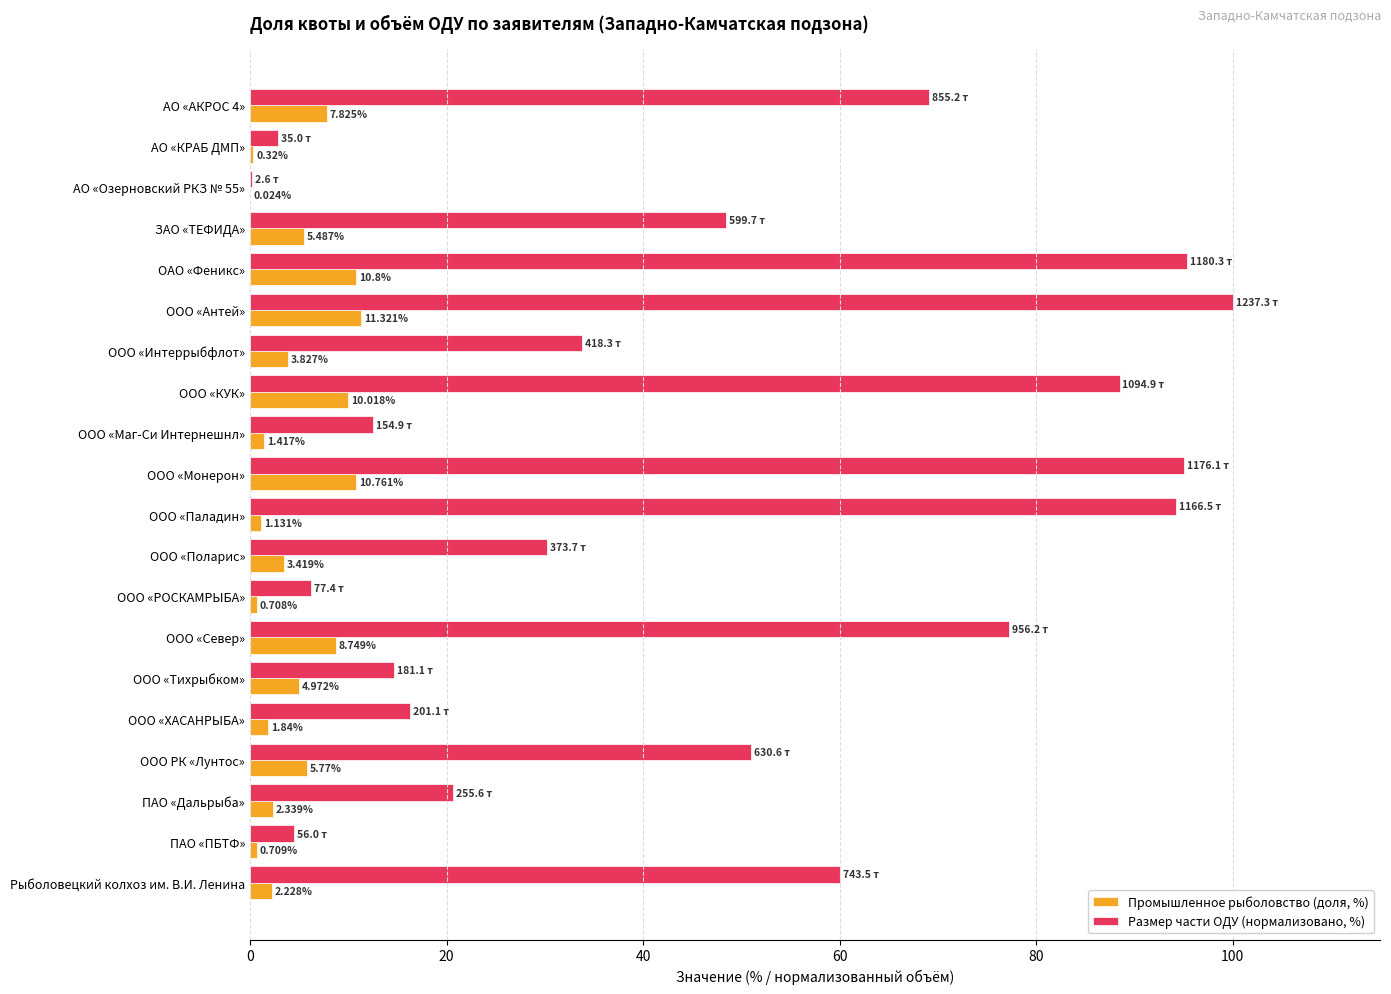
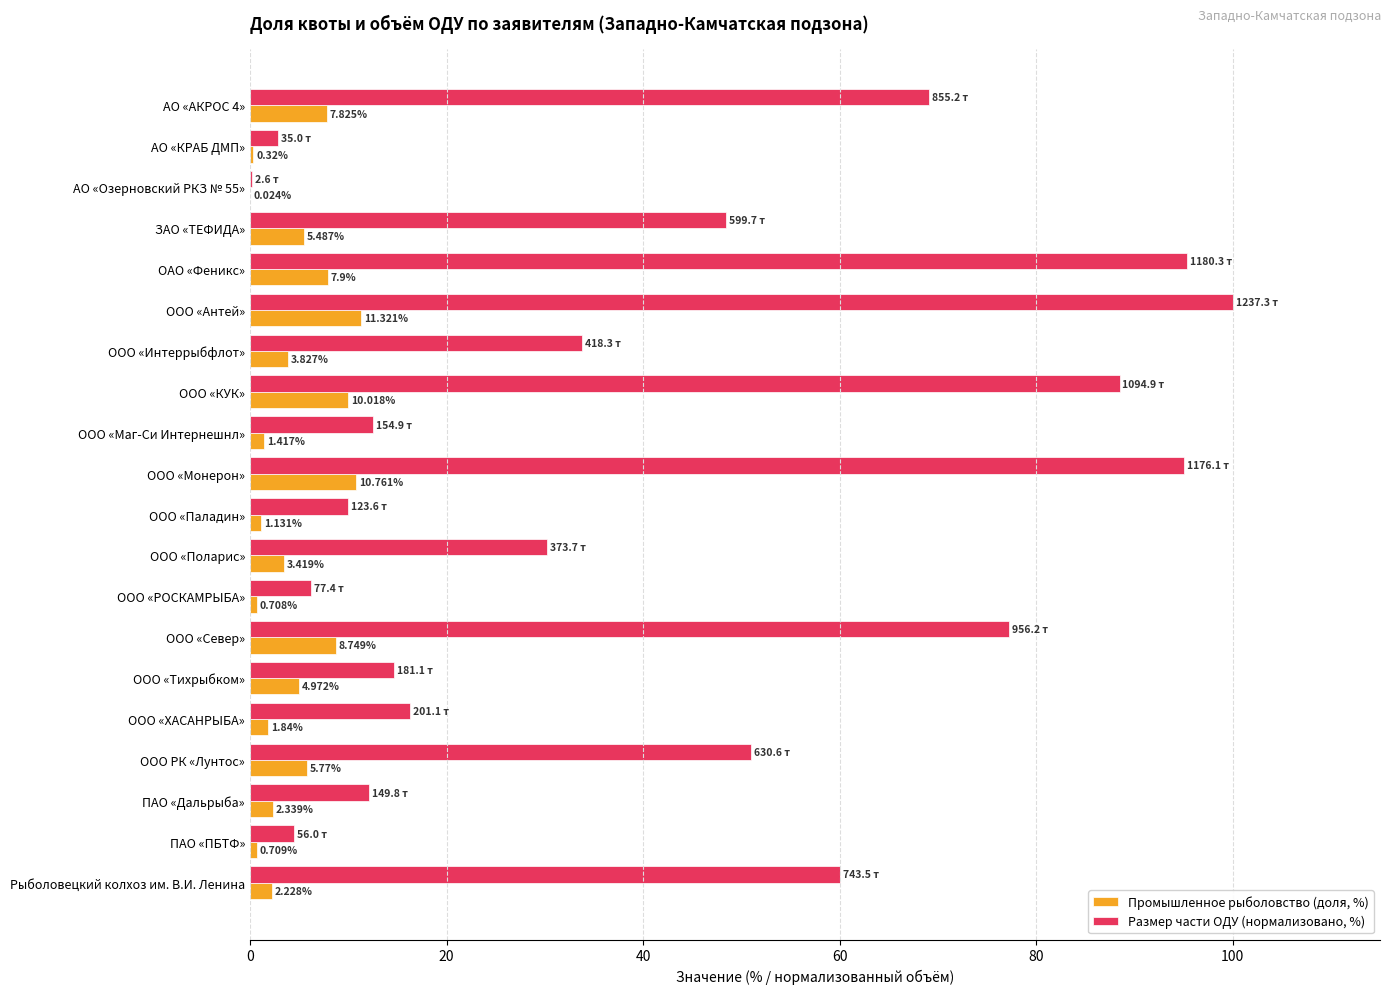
  {
    "Промышленное рыболовство (доля, %)": {
      "АО «АКРОС 4»": "7.825%",
      "АО «КРАБ ДМП»": "0.32%",
      "АО «Озерновский РКЗ № 55»": "0.024%",
      "ЗАО «ТЕФИДА»": "5.487%",
-     "ОАО «Феникс»": "10.8%",
+     "ОАО «Феникс»": "7.9%",
      "ООО «Антей»": "11.321%",
      "ООО «Интеррыбфлот»": "3.827%",
      "ООО «КУК»": "10.018%",
      "ООО «Маг-Си Интернешнл»": "1.417%",
      "ООО «Монерон»": "10.761%",
      "ООО «Паладин»": "1.131%",
      "ООО «Поларис»": "3.419%",
      "ООО «РОСКАМРЫБА»": "0.708%",
      "ООО «Север»": "8.749%",
      "ООО «Тихрыбком»": "4.972%",
      "ООО «ХАСАНРЫБА»": "1.84%",
      "ООО РК «Лунтос»": "5.77%",
      "ПАО «Дальрыба»": "2.339%",
      "ПАО «ПБТФ»": "0.709%",
      "Рыболовецкий колхоз им. В.И. Ленина": "2.228%"
    },
    "Размер части ОДУ (нормализовано, %)": {
-     "ООО «Паладин»": "1166.5",
-     "ПАО «Дальрыба»": "255.6"
+     "ООО «Паладин»": "123.6",
+     "ПАО «Дальрыба»": "149.8"
    }
  }
